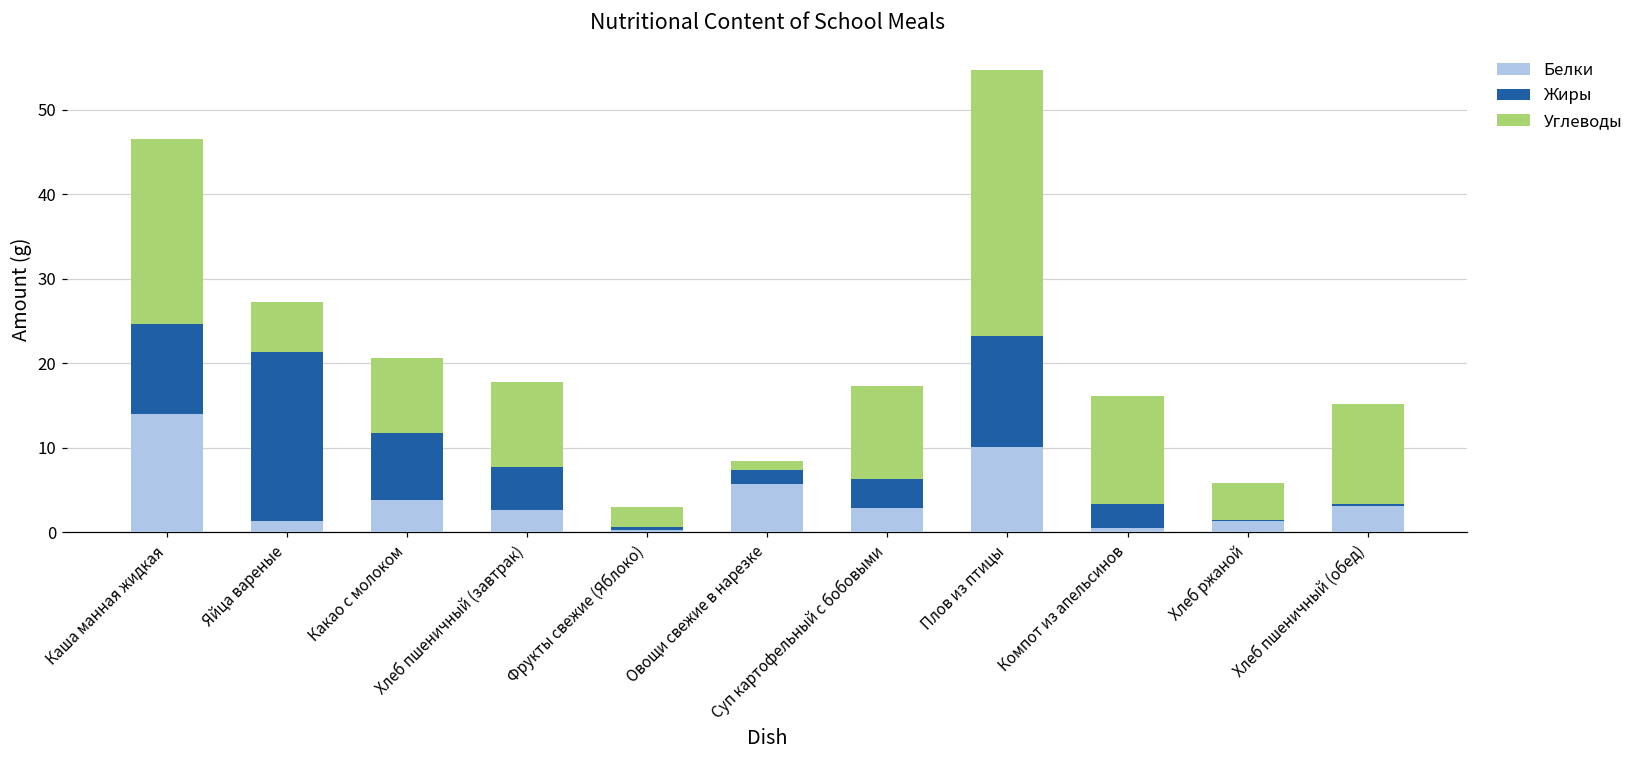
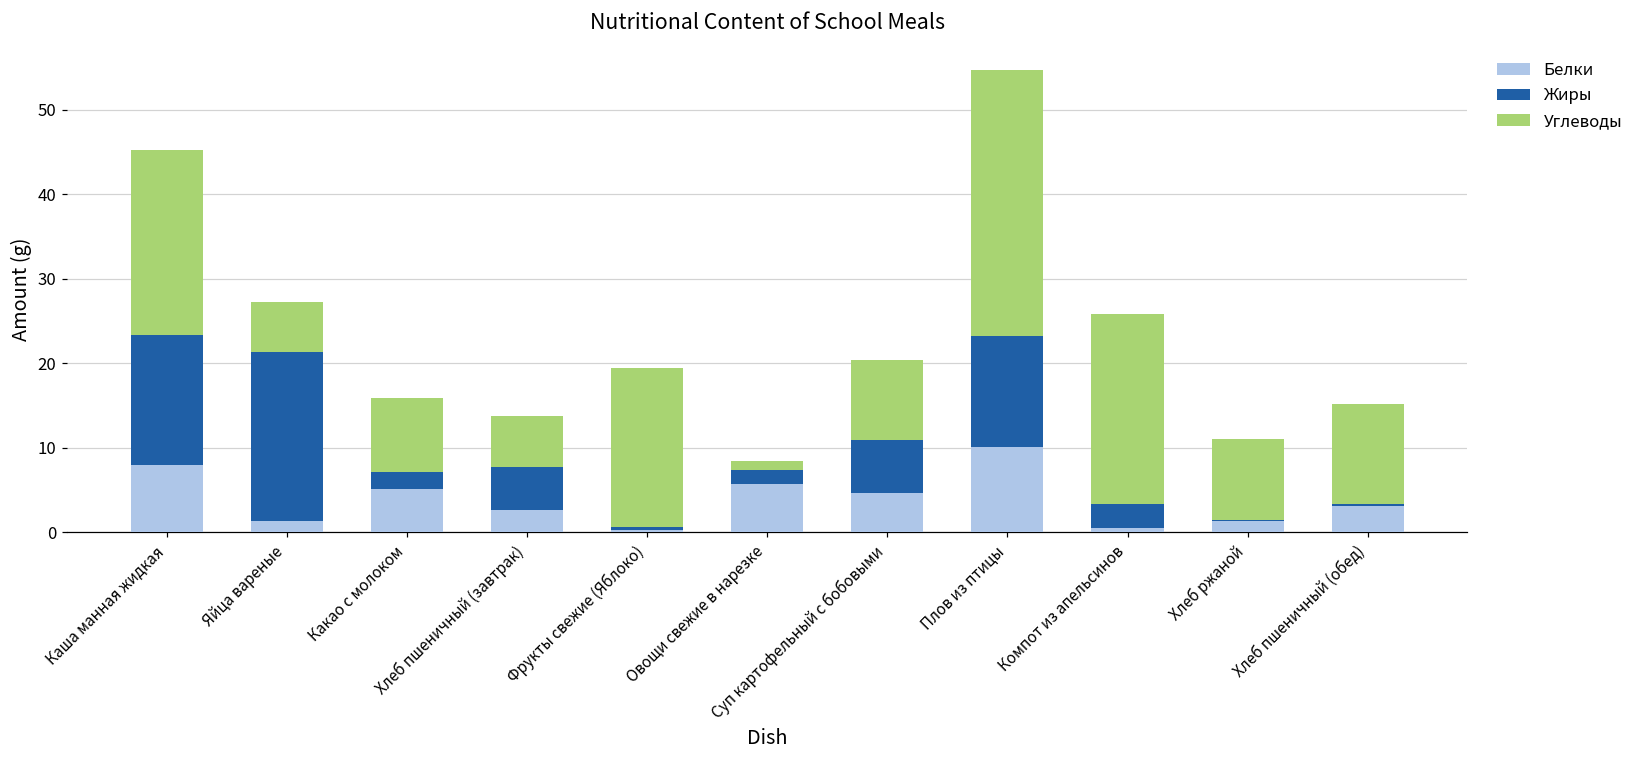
  {
    "Белки": {
-     "Каша манная жидкая": 14,
+     "Каша манная жидкая": 8,
      "Яйца вареные": 1,
-     "Какао с молоком": 4,
+     "Какао с молоком": 5,
      "Хлеб пшеничный (завтрак)": 3,
      "Овощи свежие в нарезке": 6,
-     "Суп картофельный с бобовыми": 3,
+     "Суп картофельный с бобовыми": 5,
      "Плов из птицы": 10,
      "Компот из апельсинов": 1,
      "Хлеб ржаной": 1,
      "Хлеб пшеничный (обед)": 3
    },
    "Жиры": {
-     "Каша манная жидкая": 11,
+     "Каша манная жидкая": 15,
      "Яйца вареные": 20,
-     "Какао с молоком": 8,
+     "Какао с молоком": 2,
      "Хлеб пшеничный (завтрак)": 5,
      "Фрукты свежие (Яблоко)": 0,
      "Овощи свежие в нарезке": 2,
-     "Суп картофельный с бобовыми": 3,
+     "Суп картофельный с бобовыми": 6,
      "Плов из птицы": 13,
      "Компот из апельсинов": 3
    },
    "Углеводы": {
      "Каша манная жидкая": 22,
      "Яйца вареные": 6,
      "Какао с молоком": 9,
-     "Хлеб пшеничный (завтрак)": 10,
-     "Фрукты свежие (Яблоко)": 2,
+     "Хлеб пшеничный (завтрак)": 6,
+     "Фрукты свежие (Яблоко)": 19,
      "Овощи свежие в нарезке": 1,
-     "Суп картофельный с бобовыми": 11,
+     "Суп картофельный с бобовыми": 9,
      "Плов из птицы": 31,
-     "Компот из апельсинов": 13,
-     "Хлеб ржаной": 4,
+     "Компот из апельсинов": 22,
+     "Хлеб ржаной": 10,
      "Хлеб пшеничный (обед)": 12
    }
  }
